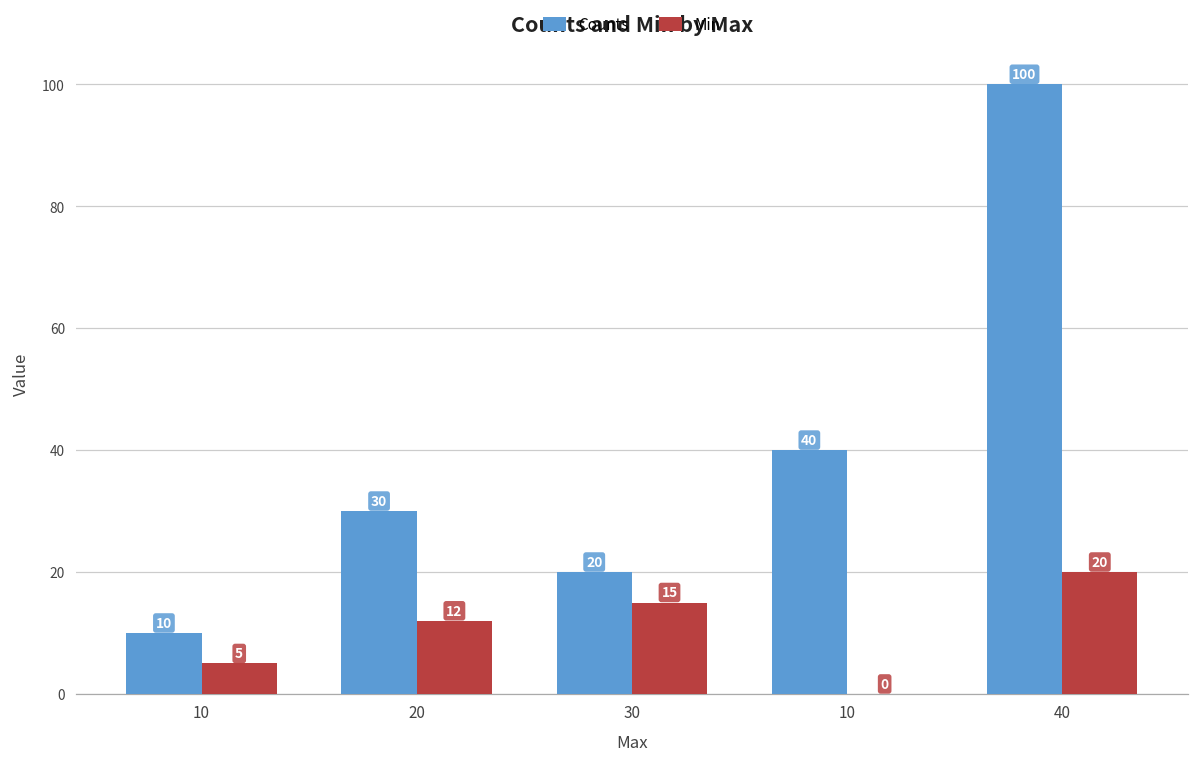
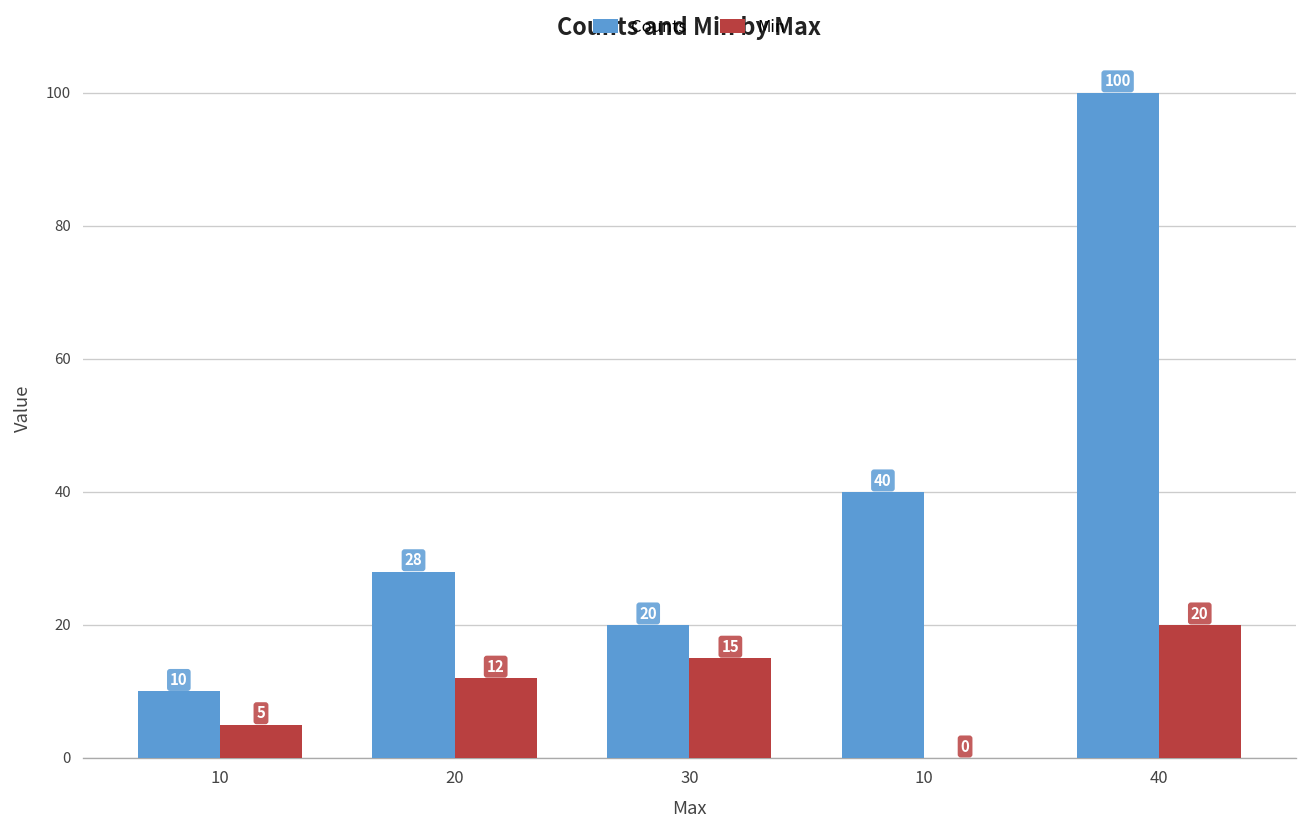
  {
    "Counts": {
-     "20": 30
+     "20": 28
    }
  }
